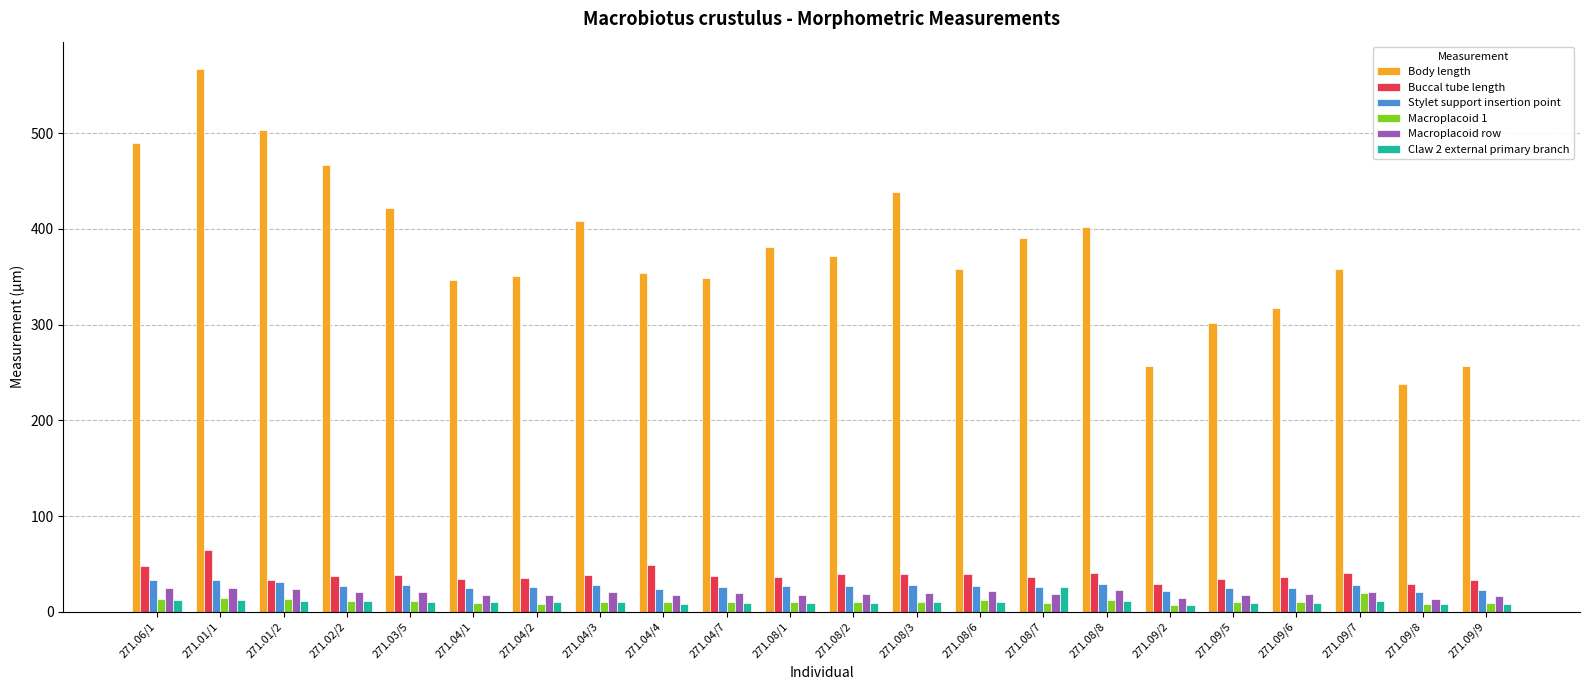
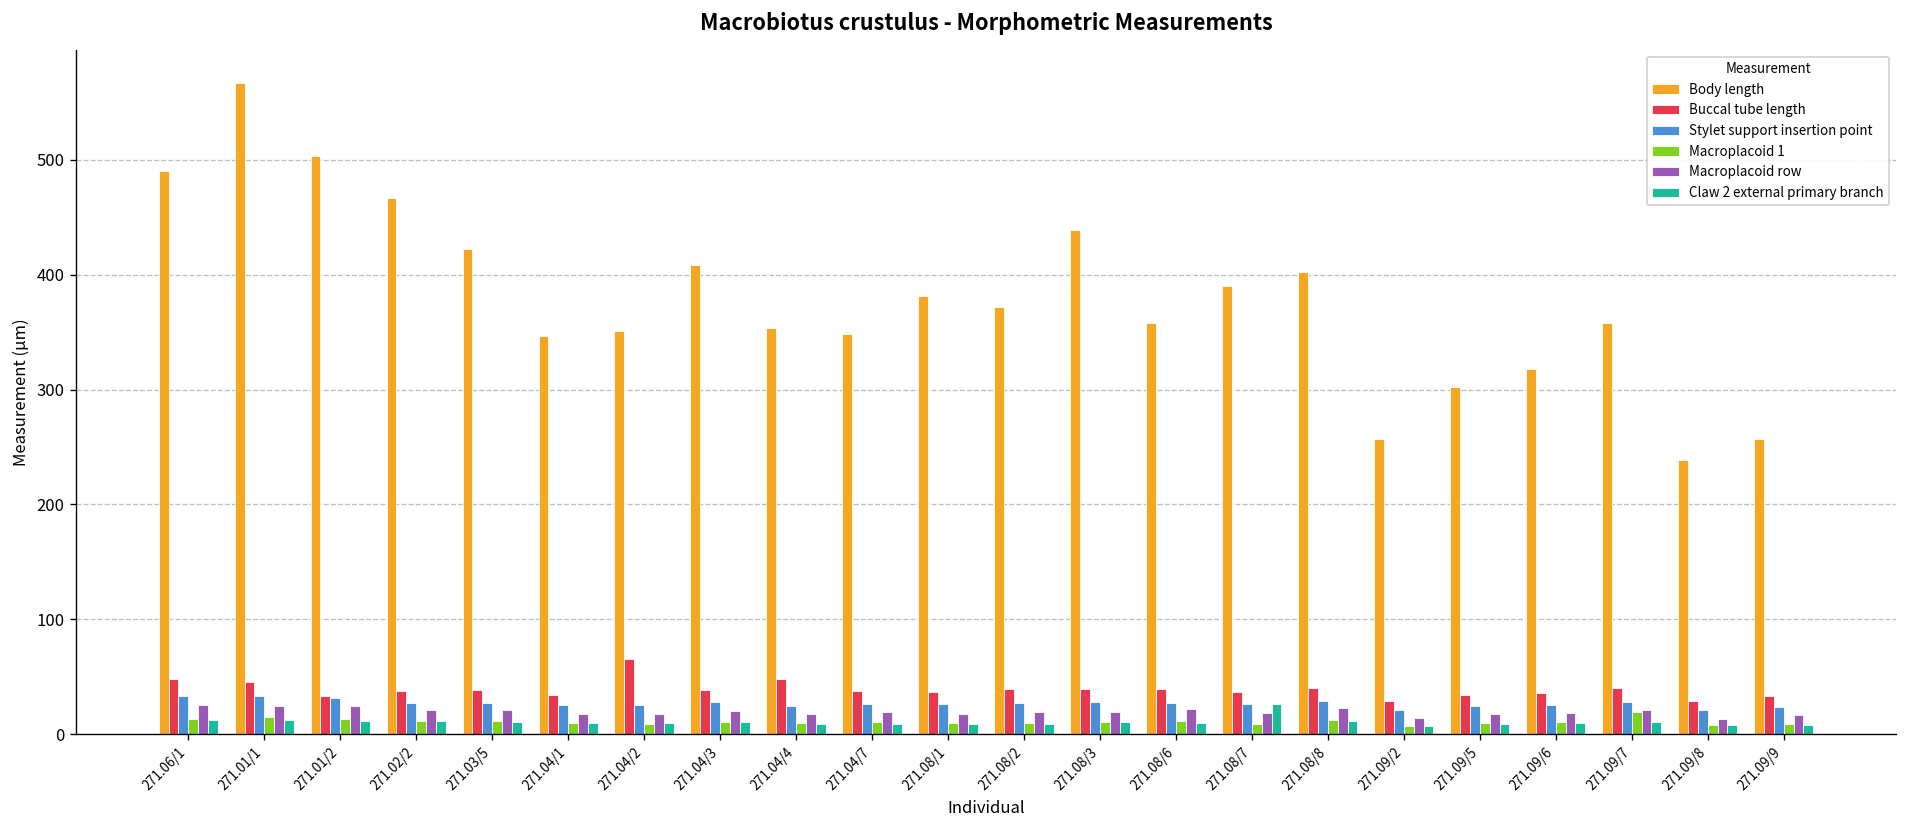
  {
    "Body length": {
      "271.06/1": 490,
      "271.01/1": 570,
      "271.01/2": 500,
      "271.02/2": 470,
      "271.03/5": 420,
      "271.04/1": 350,
      "271.04/2": 350,
      "271.04/3": 410,
      "271.04/4": 350,
      "271.04/7": 350,
      "271.08/1": 380,
      "271.08/2": 370,
      "271.08/3": 440,
      "271.08/6": 360,
      "271.08/7": 390,
      "271.08/8": 400,
      "271.09/2": 260,
      "271.09/5": 300,
      "271.09/6": 320,
      "271.09/7": 360,
      "271.09/8": 240,
      "271.09/9": 260
    },
    "Buccal tube length": {
      "271.06/1": 50,
-     "271.01/1": 60,
+     "271.01/1": 50,
      "271.01/2": 30,
      "271.02/2": 40,
      "271.03/5": 40,
      "271.04/1": 30,
-     "271.04/2": 40,
+     "271.04/2": 70,
      "271.04/3": 40,
      "271.04/4": 50,
      "271.04/7": 40,
      "271.08/1": 40,
      "271.08/2": 40,
      "271.08/3": 40,
      "271.08/6": 40,
      "271.08/7": 40,
      "271.08/8": 40,
      "271.09/2": 30,
      "271.09/5": 30,
      "271.09/6": 40,
      "271.09/7": 40,
      "271.09/8": 30,
      "271.09/9": 30
    },
    "Stylet support insertion point": {
      "271.06/1": 30,
      "271.01/1": 30,
      "271.01/2": 30,
      "271.02/2": 30,
      "271.03/5": 30,
      "271.04/1": 30,
      "271.04/2": 30,
      "271.04/3": 30,
      "271.04/4": 20,
      "271.04/7": 30,
      "271.08/1": 30,
      "271.08/2": 30,
      "271.08/3": 30,
      "271.08/6": 30,
      "271.08/7": 30,
      "271.08/8": 30,
      "271.09/2": 20,
      "271.09/5": 20,
      "271.09/6": 30,
      "271.09/7": 30,
      "271.09/8": 20,
      "271.09/9": 20
    },
    "Macroplacoid 1": {
      "271.06/1": 10,
      "271.01/1": 10,
      "271.01/2": 10,
      "271.02/2": 10,
      "271.03/5": 10,
      "271.04/1": 10,
      "271.04/2": 10,
      "271.04/3": 10,
      "271.04/4": 10,
      "271.04/7": 10,
      "271.08/1": 10,
      "271.08/2": 10,
      "271.08/3": 10,
      "271.08/6": 10,
      "271.08/7": 10,
      "271.08/8": 10,
      "271.09/2": 10,
      "271.09/5": 10,
      "271.09/6": 10,
      "271.09/7": 20,
      "271.09/8": 10,
      "271.09/9": 10
    },
    "Macroplacoid row": {
      "271.06/1": 30,
      "271.01/1": 20,
      "271.01/2": 20,
      "271.02/2": 20,
      "271.03/5": 20,
      "271.04/1": 20,
      "271.04/2": 20,
      "271.04/3": 20,
      "271.04/4": 20,
      "271.04/7": 20,
      "271.08/1": 20,
      "271.08/2": 20,
      "271.08/3": 20,
      "271.08/6": 20,
      "271.08/7": 20,
      "271.08/8": 20,
      "271.09/2": 10,
      "271.09/5": 20,
      "271.09/6": 20,
      "271.09/7": 20,
      "271.09/8": 10,
      "271.09/9": 20
    },
    "Claw 2 external primary branch": {
      "271.06/1": 10,
      "271.01/1": 10,
      "271.01/2": 10,
      "271.02/2": 10,
      "271.03/5": 10,
      "271.04/1": 10,
      "271.04/2": 10,
      "271.04/3": 10,
      "271.04/4": 10,
      "271.04/7": 10,
      "271.08/1": 10,
      "271.08/2": 10,
      "271.08/3": 10,
      "271.08/6": 10,
      "271.08/7": 30,
      "271.08/8": 10,
      "271.09/2": 10,
      "271.09/5": 10,
      "271.09/6": 10,
      "271.09/7": 10,
      "271.09/8": 10,
      "271.09/9": 10
    }
  }
